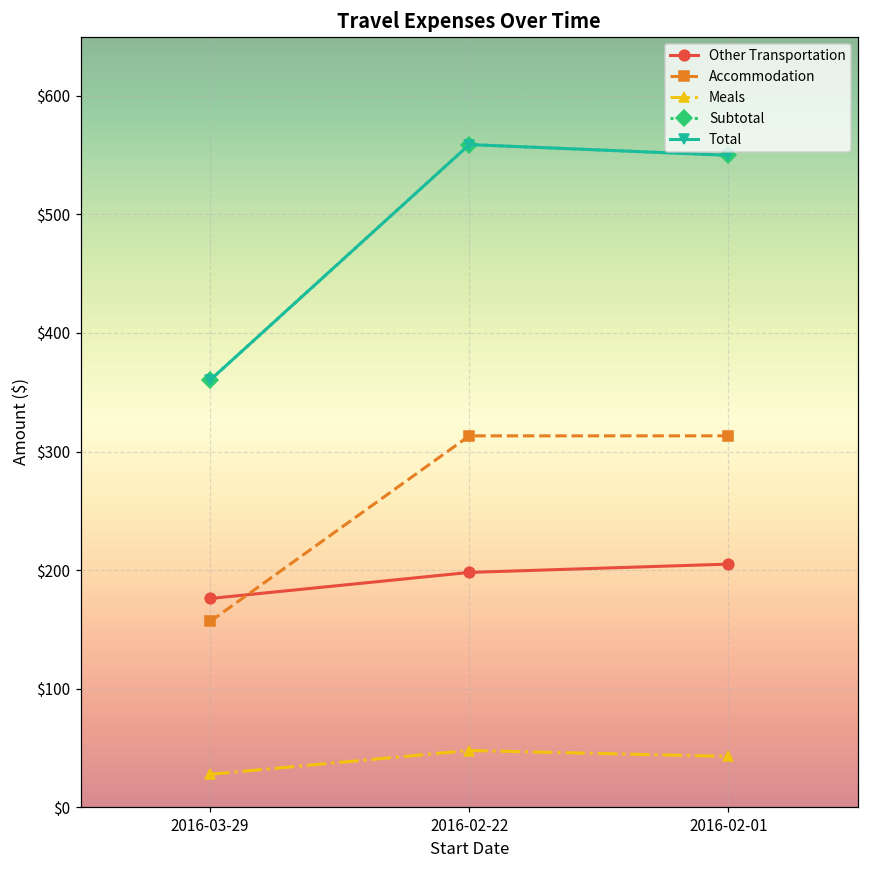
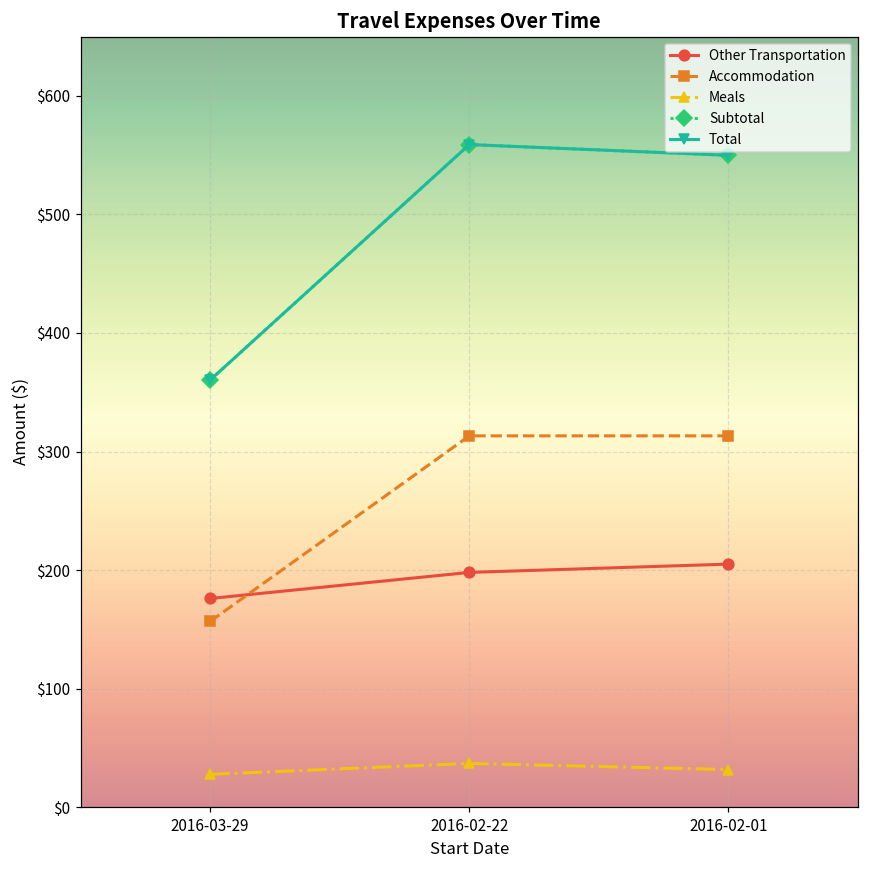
  {
    "Meals": {
      "2016-03-29": "$28",
-     "2016-02-22": "$48",
-     "2016-02-01": "$43"
+     "2016-02-22": "$37",
+     "2016-02-01": "$32"
    },
    "Total": {
      "2016-03-29": "$360",
      "2016-02-22": "$559",
      "2016-02-01": "$550"
    }
  }
